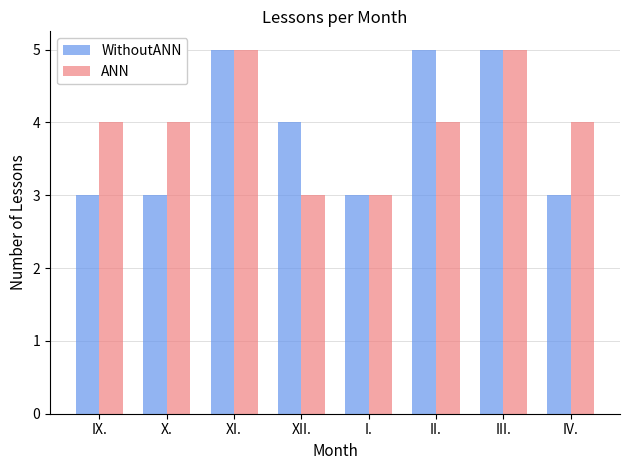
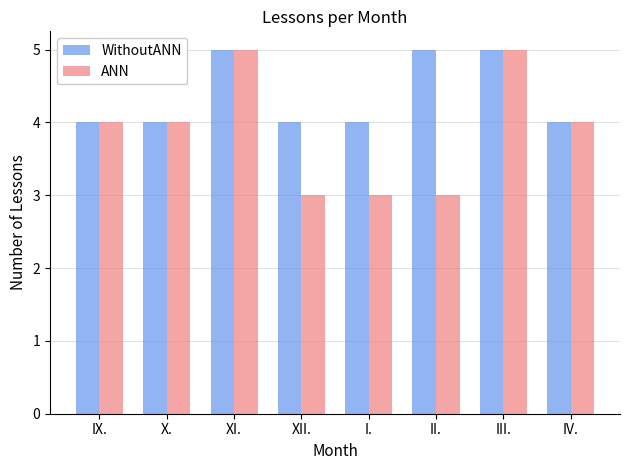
  {
    "WithoutANN": {
-     "IX.": 3,
-     "X.": 3,
+     "IX.": 4,
+     "X.": 4,
      "XI.": 5,
      "XII.": 4,
-     "I.": 3,
+     "I.": 4,
      "II.": 5,
      "III.": 5,
-     "IV.": 3
+     "IV.": 4
    },
    "ANN": {
      "IX.": 4,
      "X.": 4,
      "XI.": 5,
      "XII.": 3,
      "I.": 3,
-     "II.": 4,
+     "II.": 3,
      "III.": 5,
      "IV.": 4
    }
  }
